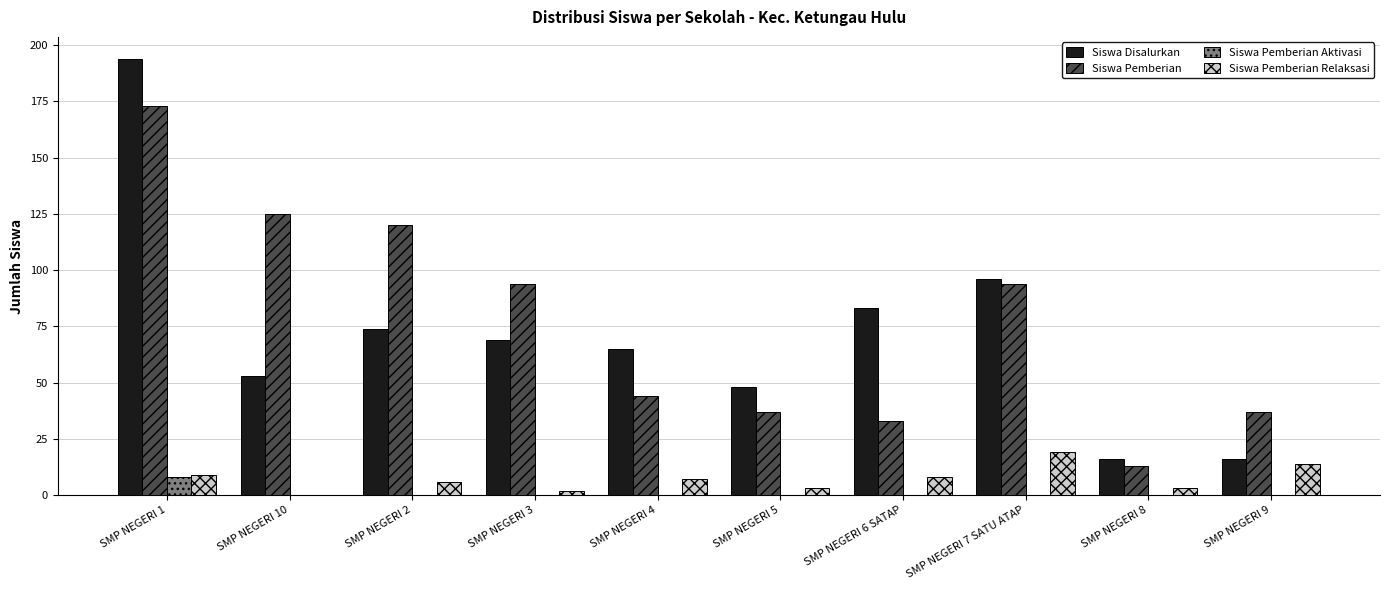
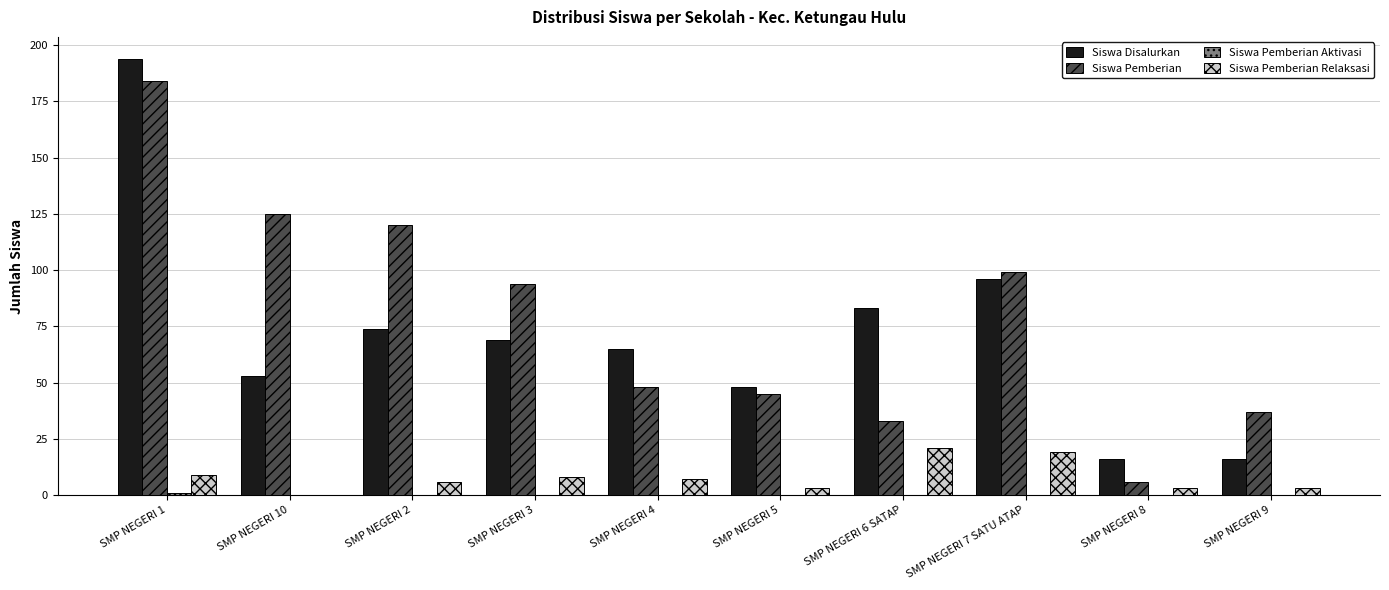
  {
    "Siswa Disalurkan": {
      "SMP NEGERI 1": 194,
      "SMP NEGERI 10": 53,
      "SMP NEGERI 2": 74,
      "SMP NEGERI 3": 69,
      "SMP NEGERI 4": 65,
      "SMP NEGERI 5": 48,
      "SMP NEGERI 6 SATAP": 83,
      "SMP NEGERI 7 SATU ATAP": 96,
      "SMP NEGERI 8": 16,
      "SMP NEGERI 9": 16
    },
    "Siswa Pemberian": {
-     "SMP NEGERI 1": 173,
+     "SMP NEGERI 1": 184,
      "SMP NEGERI 10": 125,
      "SMP NEGERI 2": 120,
      "SMP NEGERI 3": 94,
-     "SMP NEGERI 4": 44,
-     "SMP NEGERI 5": 37,
+     "SMP NEGERI 4": 48,
+     "SMP NEGERI 5": 45,
      "SMP NEGERI 6 SATAP": 33,
-     "SMP NEGERI 7 SATU ATAP": 94,
-     "SMP NEGERI 8": 13,
+     "SMP NEGERI 7 SATU ATAP": 99,
+     "SMP NEGERI 8": 6,
      "SMP NEGERI 9": 37
    },
    "Siswa Pemberian Aktivasi": {
-     "SMP NEGERI 1": 8,
+     "SMP NEGERI 1": 1,
      "SMP NEGERI 10": 0,
      "SMP NEGERI 2": 0,
      "SMP NEGERI 3": 0,
      "SMP NEGERI 4": 0,
      "SMP NEGERI 5": 0,
      "SMP NEGERI 6 SATAP": 0,
      "SMP NEGERI 7 SATU ATAP": 0,
      "SMP NEGERI 8": 0,
      "SMP NEGERI 9": 0
    },
    "Siswa Pemberian Relaksasi": {
      "SMP NEGERI 1": 9,
      "SMP NEGERI 10": 0,
      "SMP NEGERI 2": 6,
-     "SMP NEGERI 3": 2,
+     "SMP NEGERI 3": 8,
      "SMP NEGERI 4": 7,
      "SMP NEGERI 5": 3,
-     "SMP NEGERI 6 SATAP": 8,
+     "SMP NEGERI 6 SATAP": 21,
      "SMP NEGERI 7 SATU ATAP": 19,
      "SMP NEGERI 8": 3,
-     "SMP NEGERI 9": 14
+     "SMP NEGERI 9": 3
    }
  }
